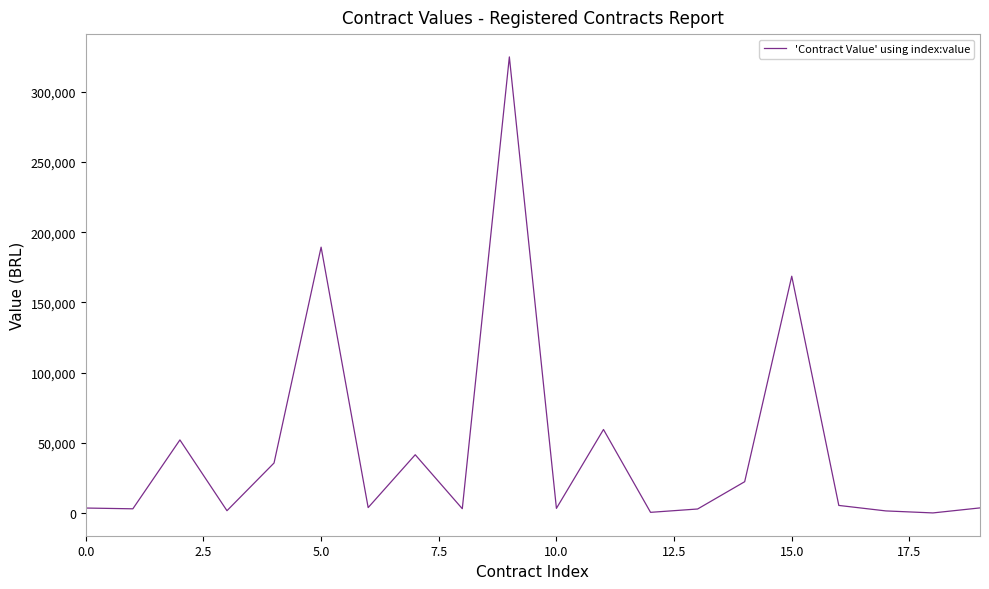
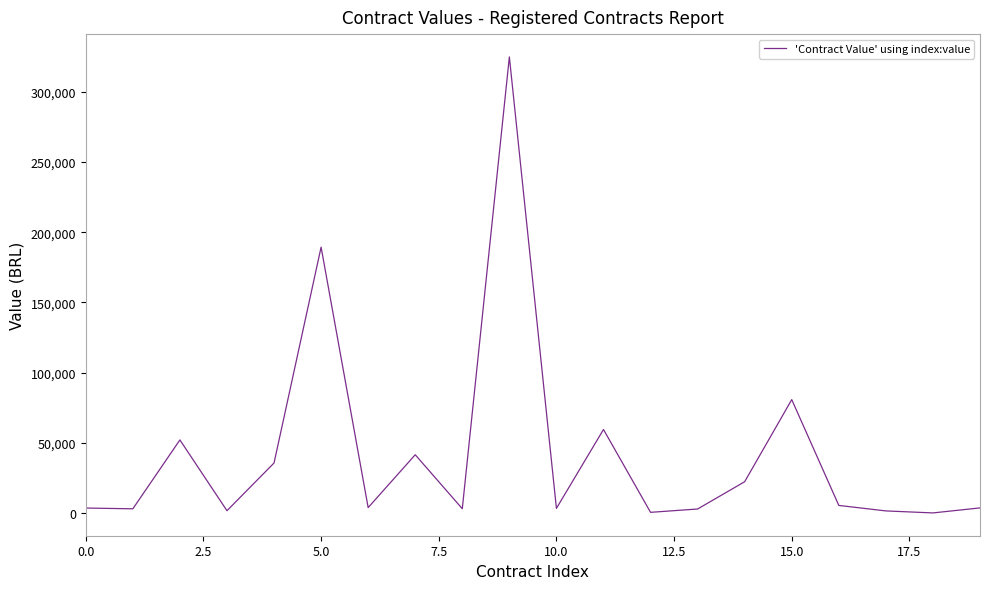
  {
    "0.0": "3,000",
    "5.0": "189,000",
    "10.0": "3,000",
-   "15.0": "169,000"
+   "15.0": "81,000"
  }
